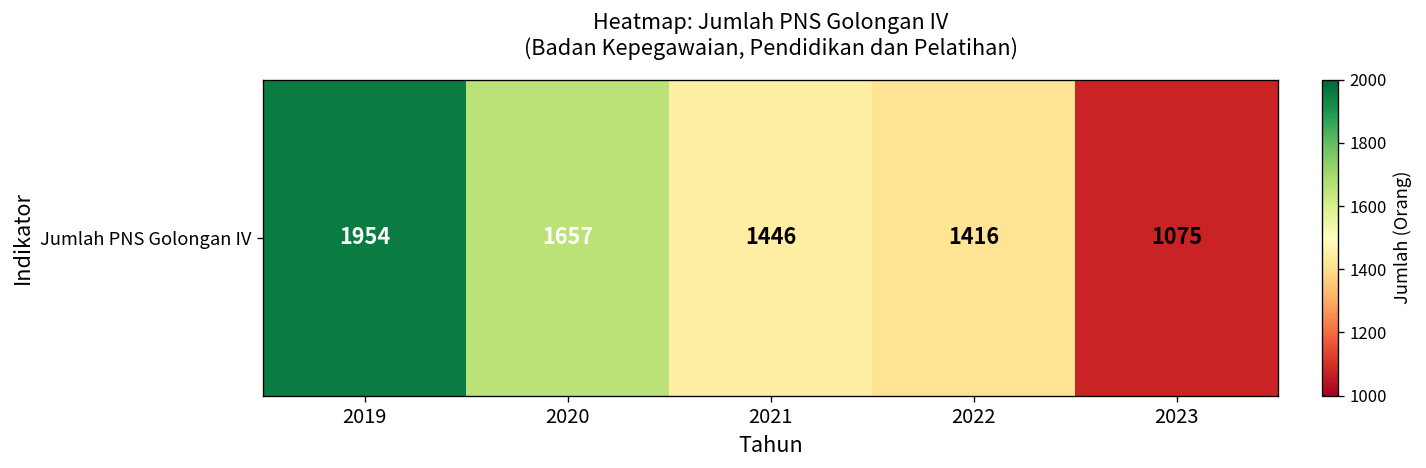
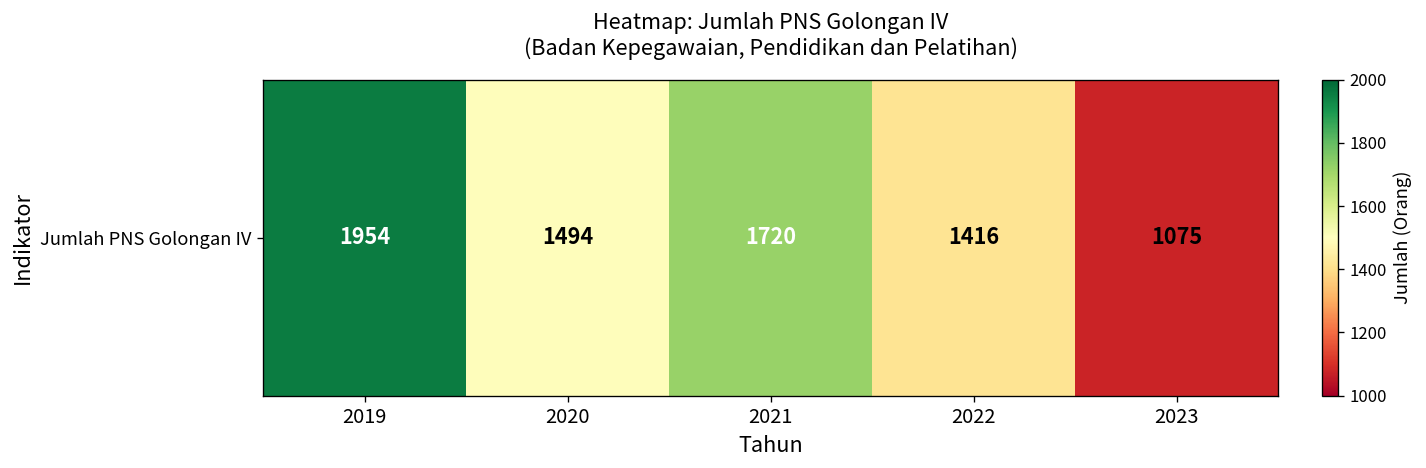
  {
    "Jumlah PNS Golongan IV": {
      "2019": 1954,
-     "2020": 1657,
-     "2021": 1446,
+     "2020": 1494,
+     "2021": 1720,
      "2022": 1416,
      "2023": 1075
    }
  }
